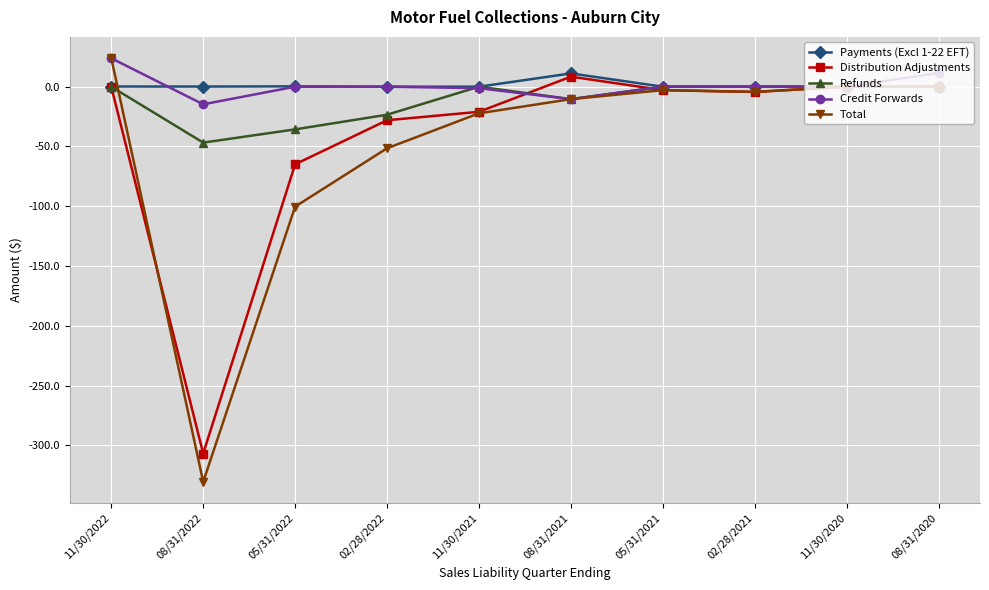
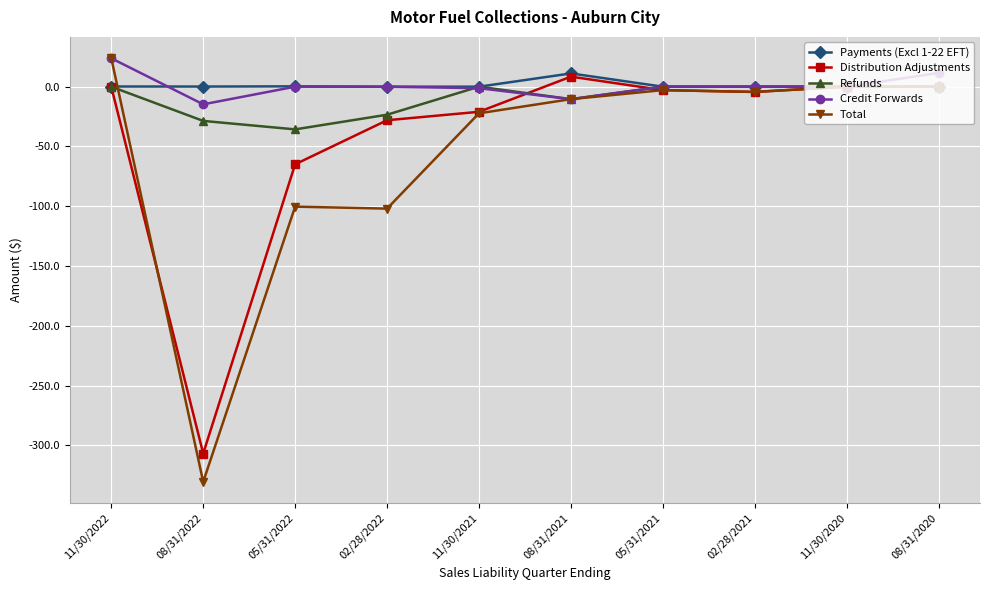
  {
    "Payments (Excl 1-22 EFT)": {
      "08/31/2022": 0,
      "08/31/2021": 11
    },
    "Distribution Adjustments": {
      "08/31/2022": -307,
      "05/31/2022": -65,
      "02/28/2022": -28,
      "08/31/2021": 8
    },
    "Refunds": {
-     "08/31/2022": -47,
+     "08/31/2022": -29,
      "05/31/2022": -36,
      "02/28/2022": -23
    },
    "Credit Forwards": {
      "08/31/2022": -15
    },
    "Total": {
      "08/31/2022": -331,
      "05/31/2022": -100,
-     "02/28/2022": -52
+     "02/28/2022": -102
    }
  }
